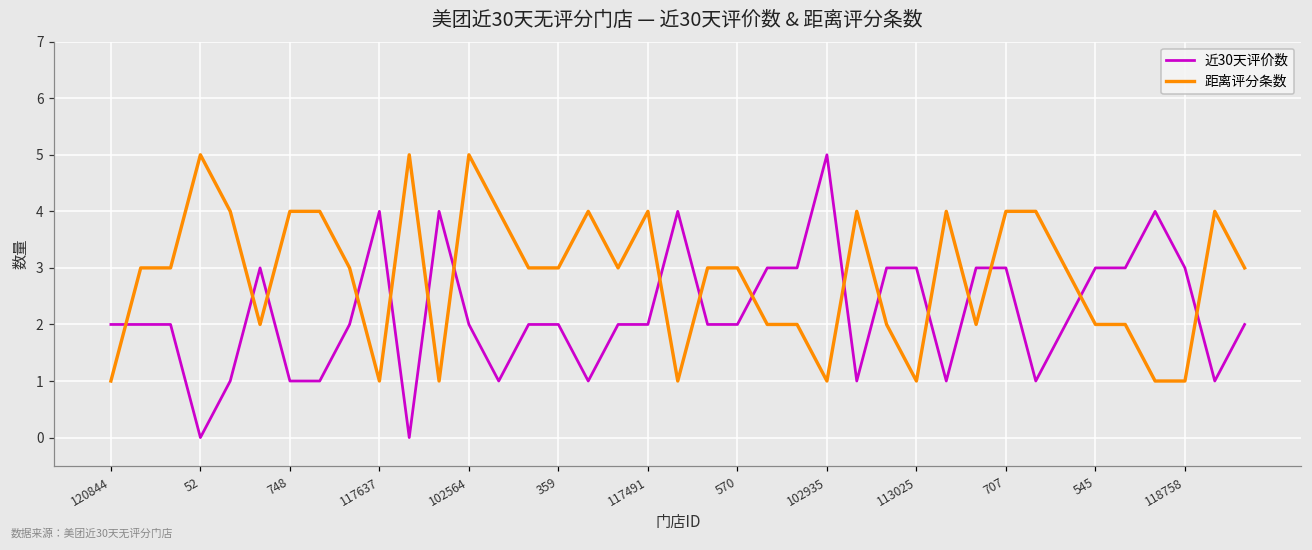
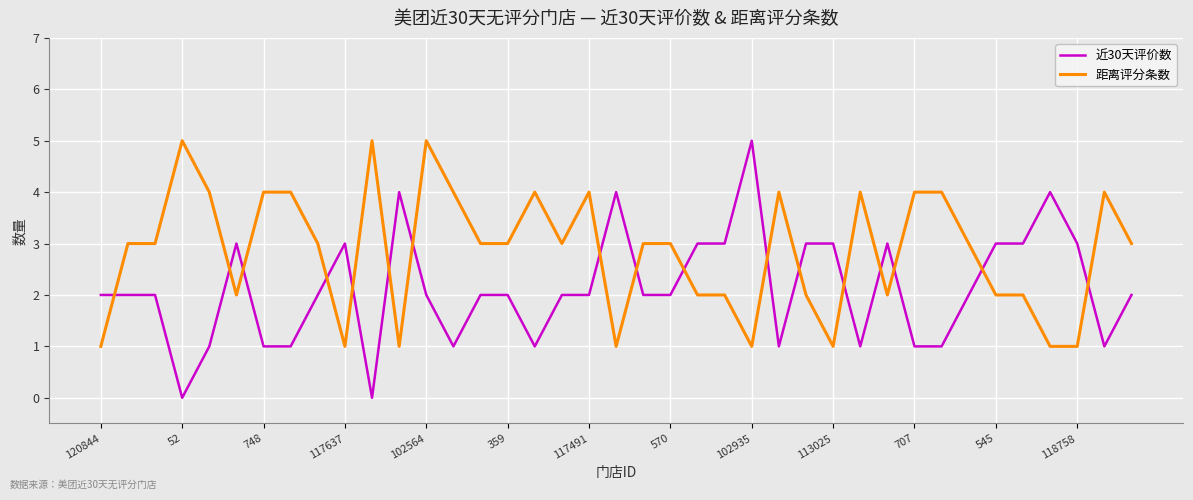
  {
    "近30天评价数": {
      "120844": 2,
      "52": 0,
      "748": 1,
-     "117637": 4,
+     "117637": 3,
      "102564": 2,
      "359": 2,
      "117491": 2,
      "570": 2,
      "102935": 5,
      "113025": 3,
-     "707": 3,
+     "707": 1,
      "545": 3,
      "118758": 3
    },
    "距离评分条数": {
      "120844": 1,
      "52": 5,
      "748": 4,
      "117637": 1,
      "102564": 5,
      "359": 3,
      "117491": 4,
      "570": 3,
      "102935": 1,
      "113025": 1,
      "707": 4,
      "545": 2,
      "118758": 1
    }
  }
